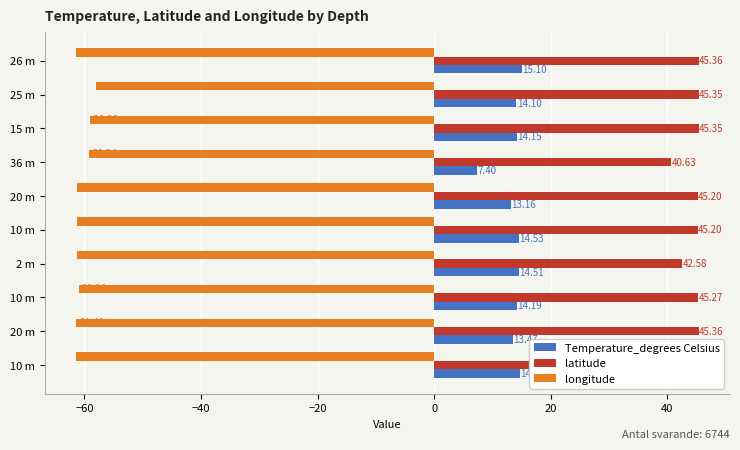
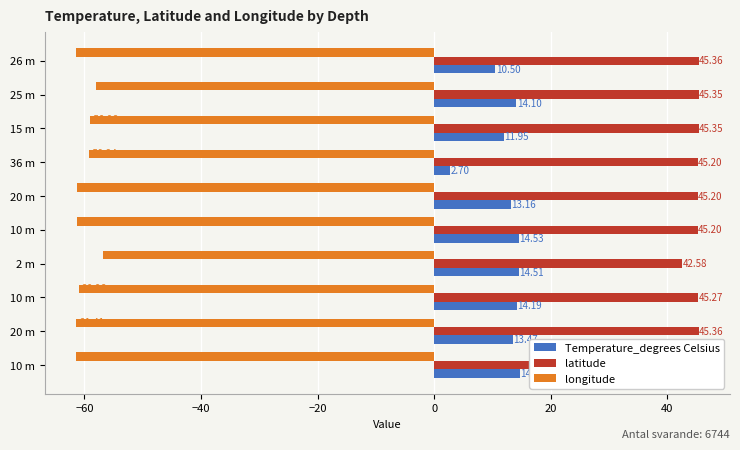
  {
    "Temperature_degrees Celsius": {
-     "26 m": 15.10,
+     "26 m": 10.50,
      "25 m": 14.10,
-     "15 m": 14.15,
-     "36 m": 7.40,
+     "15 m": 11.95,
+     "36 m": 2.70,
      "2 m": 14.51
    },
    "latitude": {
      "26 m": 45.36,
      "25 m": 45.35,
      "15 m": 45.35,
-     "36 m": 40.63,
+     "36 m": 45.20,
      "2 m": 42.58
    },
    "longitude": {
      "26 m": -61,
      "25 m": -58,
      "15 m": -59,
      "36 m": -59,
-     "2 m": -61
+     "2 m": -57
    }
  }
